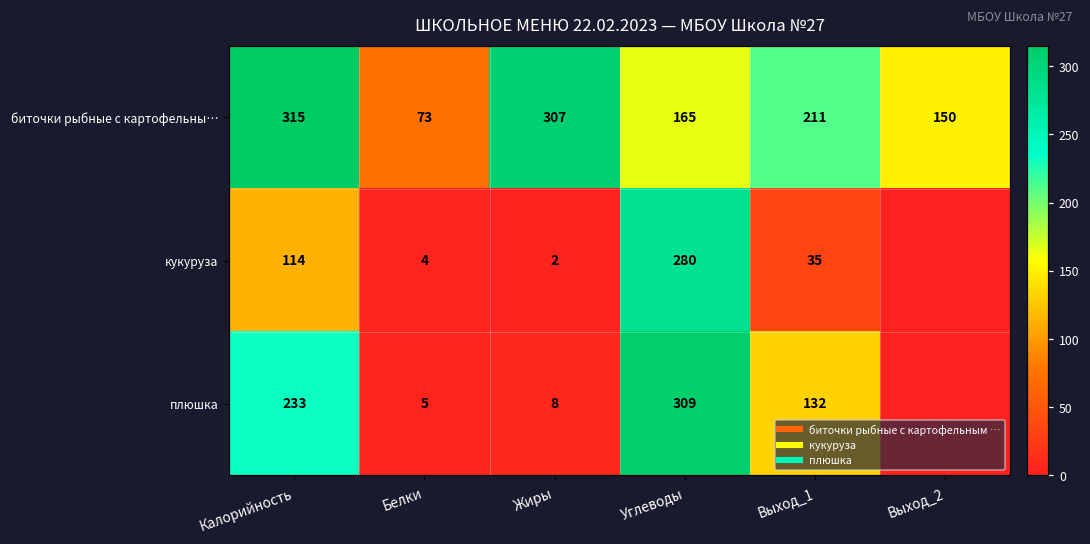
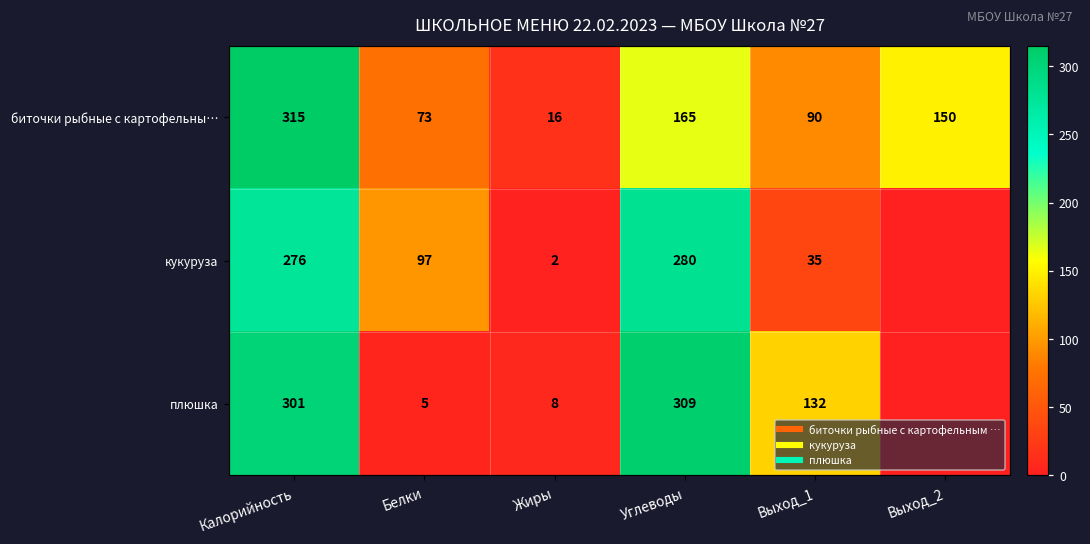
  {
    "биточки рыбные с картофельны…": {
      "Калорийность": 315,
      "Белки": 73,
-     "Жиры": 307,
+     "Жиры": 16,
      "Углеводы": 165,
-     "Выход_1": 211,
+     "Выход_1": 90,
      "Выход_2": 150
    },
    "кукуруза": {
-     "Калорийность": 114,
-     "Белки": 4,
+     "Калорийность": 276,
+     "Белки": 97,
      "Жиры": 2,
      "Углеводы": 280,
      "Выход_1": 35
    },
    "плюшка": {
-     "Калорийность": 233,
+     "Калорийность": 301,
      "Белки": 5,
      "Жиры": 8,
      "Углеводы": 309,
      "Выход_1": 132
    }
  }
